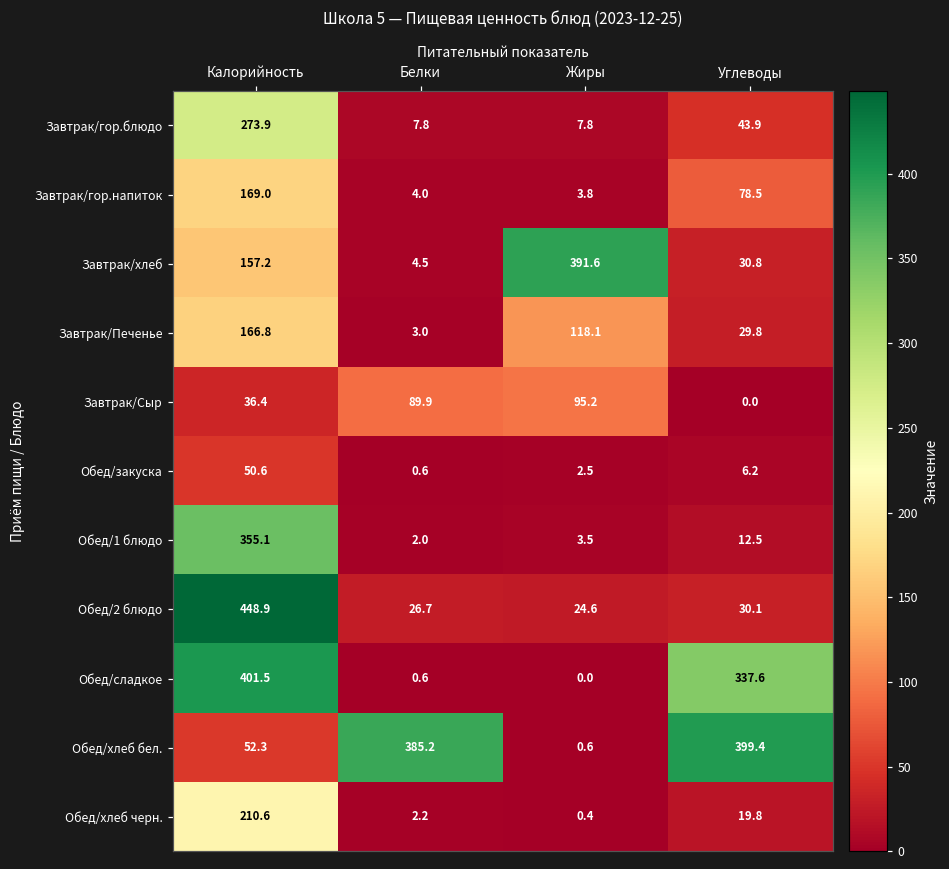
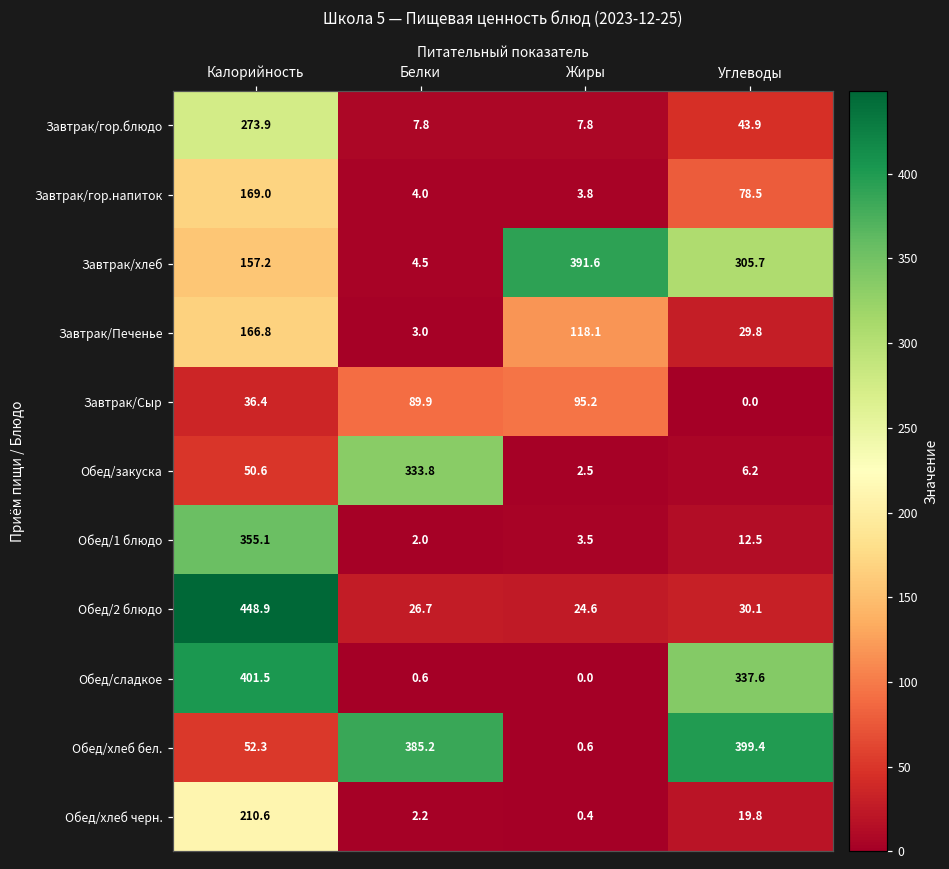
  {
    "Завтрак/гор.блюдо": {
      "Калорийность": 273.9,
      "Белки": 7.8,
      "Жиры": 7.8,
      "Углеводы": 43.9
    },
    "Завтрак/гор.напиток": {
      "Калорийность": 169.0,
      "Белки": 4.0,
      "Жиры": 3.8,
      "Углеводы": 78.5
    },
    "Завтрак/хлеб": {
      "Калорийность": 157.2,
      "Белки": 4.5,
      "Жиры": 391.6,
-     "Углеводы": 30.8
+     "Углеводы": 305.7
    },
    "Завтрак/Печенье": {
      "Калорийность": 166.8,
      "Белки": 3.0,
      "Жиры": 118.1,
      "Углеводы": 29.8
    },
    "Завтрак/Сыр": {
      "Калорийность": 36.4,
      "Белки": 89.9,
      "Жиры": 95.2,
      "Углеводы": 0.0
    },
    "Обед/закуска": {
      "Калорийность": 50.6,
-     "Белки": 0.6,
+     "Белки": 333.8,
      "Жиры": 2.5,
      "Углеводы": 6.2
    },
    "Обед/1 блюдо": {
      "Калорийность": 355.1,
      "Белки": 2.0,
      "Жиры": 3.5,
      "Углеводы": 12.5
    },
    "Обед/2 блюдо": {
      "Калорийность": 448.9,
      "Белки": 26.7,
      "Жиры": 24.6,
      "Углеводы": 30.1
    },
    "Обед/сладкое": {
      "Калорийность": 401.5,
      "Белки": 0.6,
      "Жиры": 0.0,
      "Углеводы": 337.6
    },
    "Обед/хлеб бел.": {
      "Калорийность": 52.3,
      "Белки": 385.2,
      "Жиры": 0.6,
      "Углеводы": 399.4
    },
    "Обед/хлеб черн.": {
      "Калорийность": 210.6,
      "Белки": 2.2,
      "Жиры": 0.4,
      "Углеводы": 19.8
    }
  }
